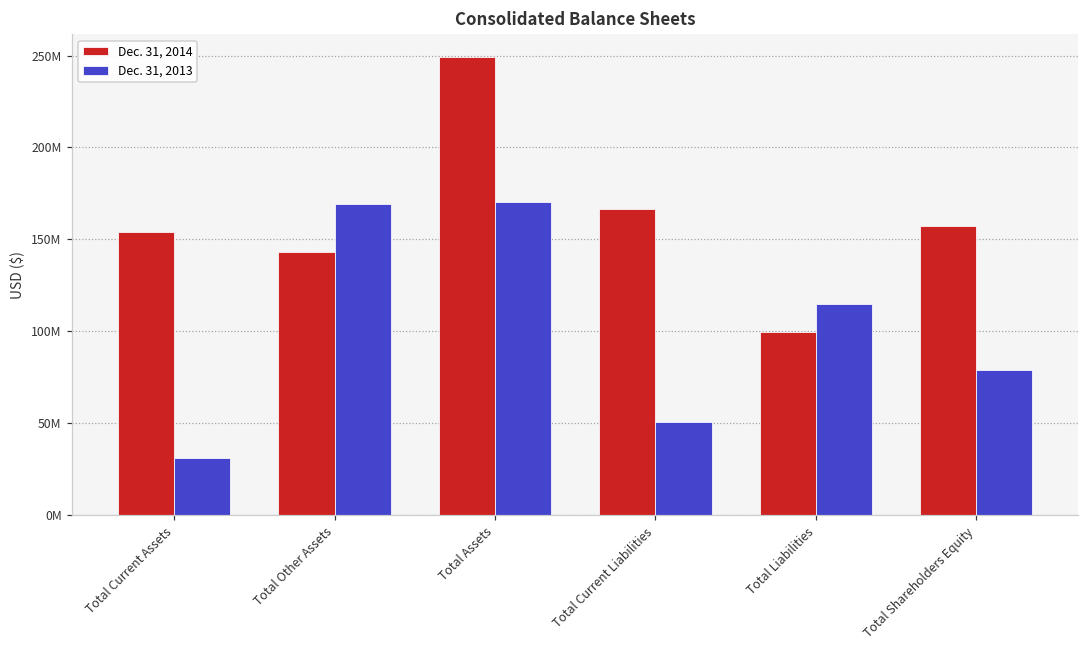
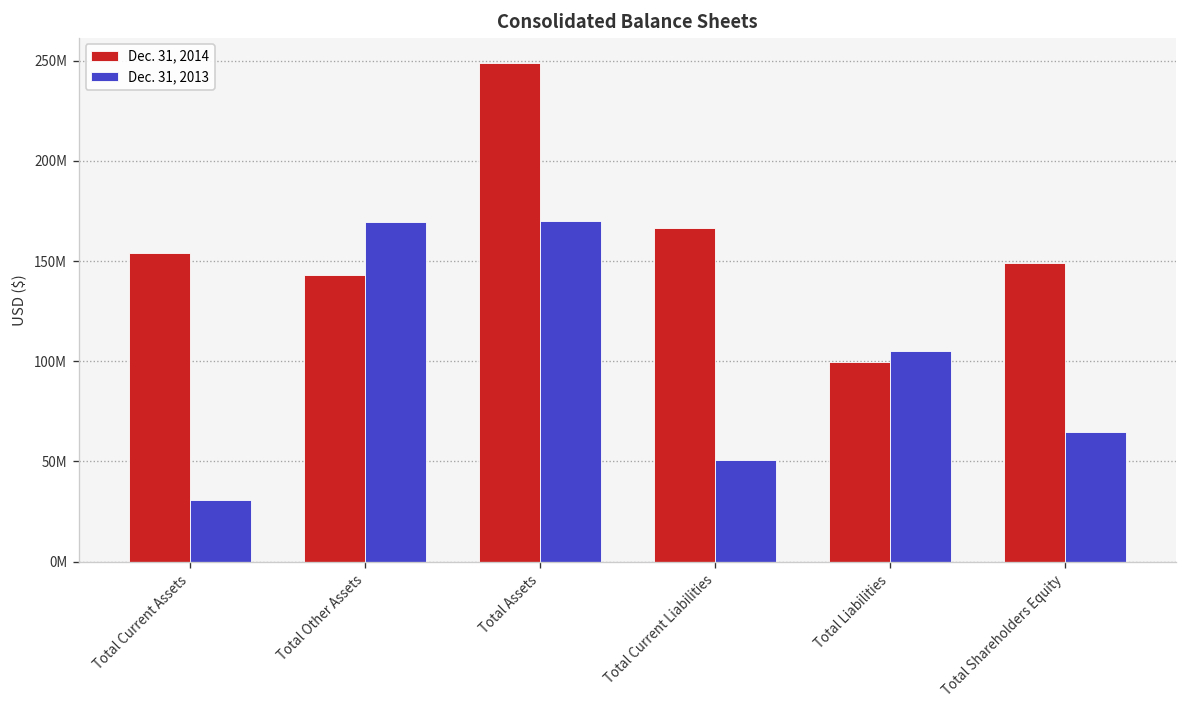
  {
    "Dec. 31, 2014": {
      "Total Current Assets": 154000000,
      "Total Other Assets": 143000000,
      "Total Assets": 249000000,
      "Total Current Liabilities": 166000000,
      "Total Liabilities": 100000000,
-     "Total Shareholders Equity": 157000000
+     "Total Shareholders Equity": 149000000
    },
    "Dec. 31, 2013": {
      "Total Current Assets": 31000000,
      "Total Other Assets": 169000000,
      "Total Assets": 170000000,
      "Total Current Liabilities": 51000000,
-     "Total Liabilities": 115000000,
-     "Total Shareholders Equity": 79000000
+     "Total Liabilities": 105000000,
+     "Total Shareholders Equity": 65000000
    }
  }
